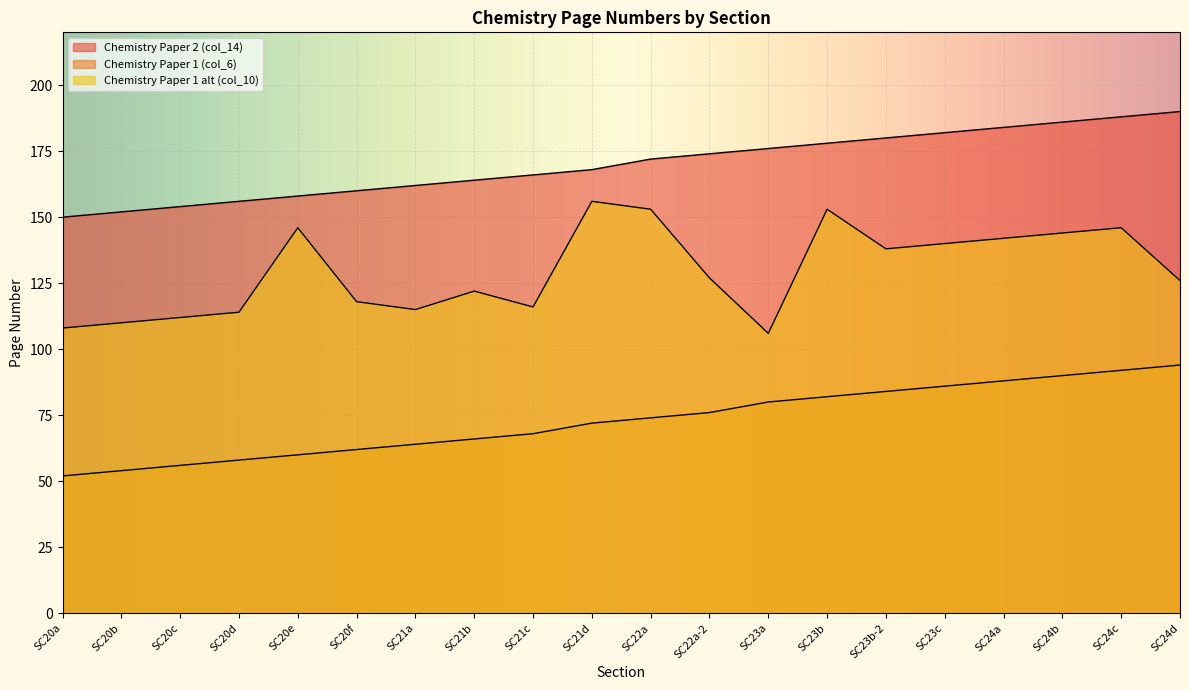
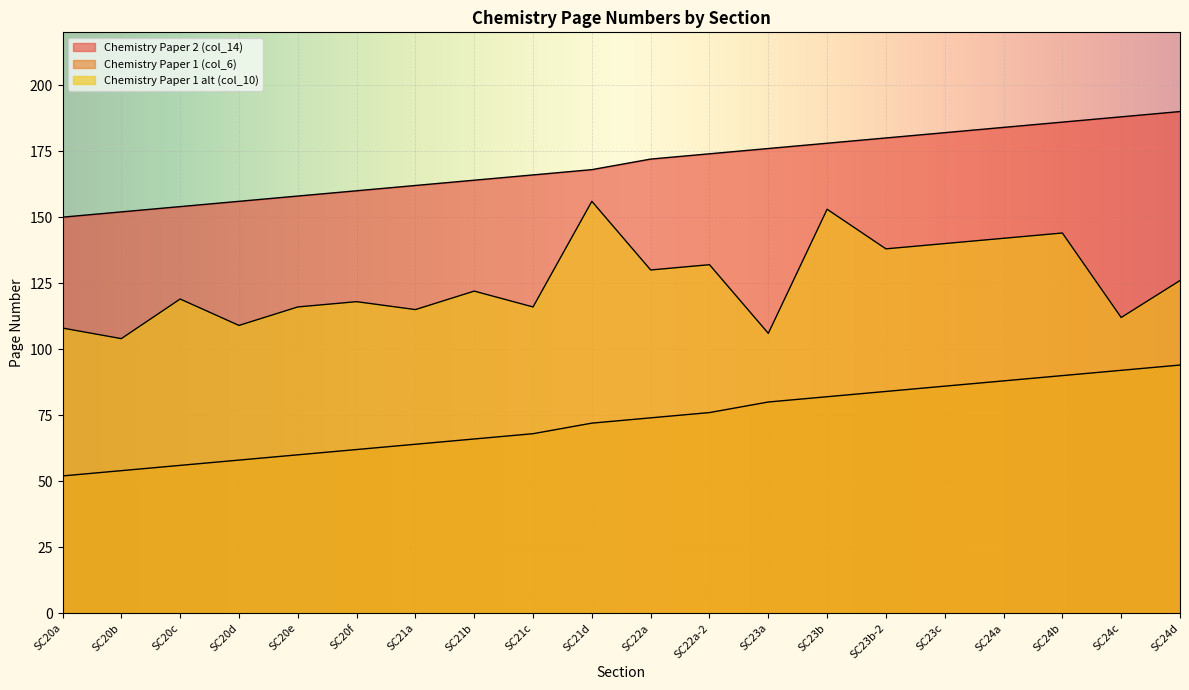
  {
    "Chemistry Paper 1 alt (col_10)": {
      "SC20a": 108,
-     "SC20b": 110,
-     "SC20c": 112,
-     "SC20d": 114,
-     "SC20e": 146,
+     "SC20b": 104,
+     "SC20c": 119,
+     "SC20d": 109,
+     "SC20e": 116,
      "SC20f": 118,
      "SC21a": 115,
      "SC21b": 122,
      "SC21c": 116,
      "SC21d": 156,
-     "SC22a": 153,
-     "SC22a-2": 127,
+     "SC22a": 130,
+     "SC22a-2": 132,
      "SC23a": 106,
      "SC23b": 153,
      "SC23b-2": 138,
      "SC23c": 140,
      "SC24a": 142,
      "SC24b": 144,
-     "SC24c": 146,
+     "SC24c": 112,
      "SC24d": 126
    }
  }
